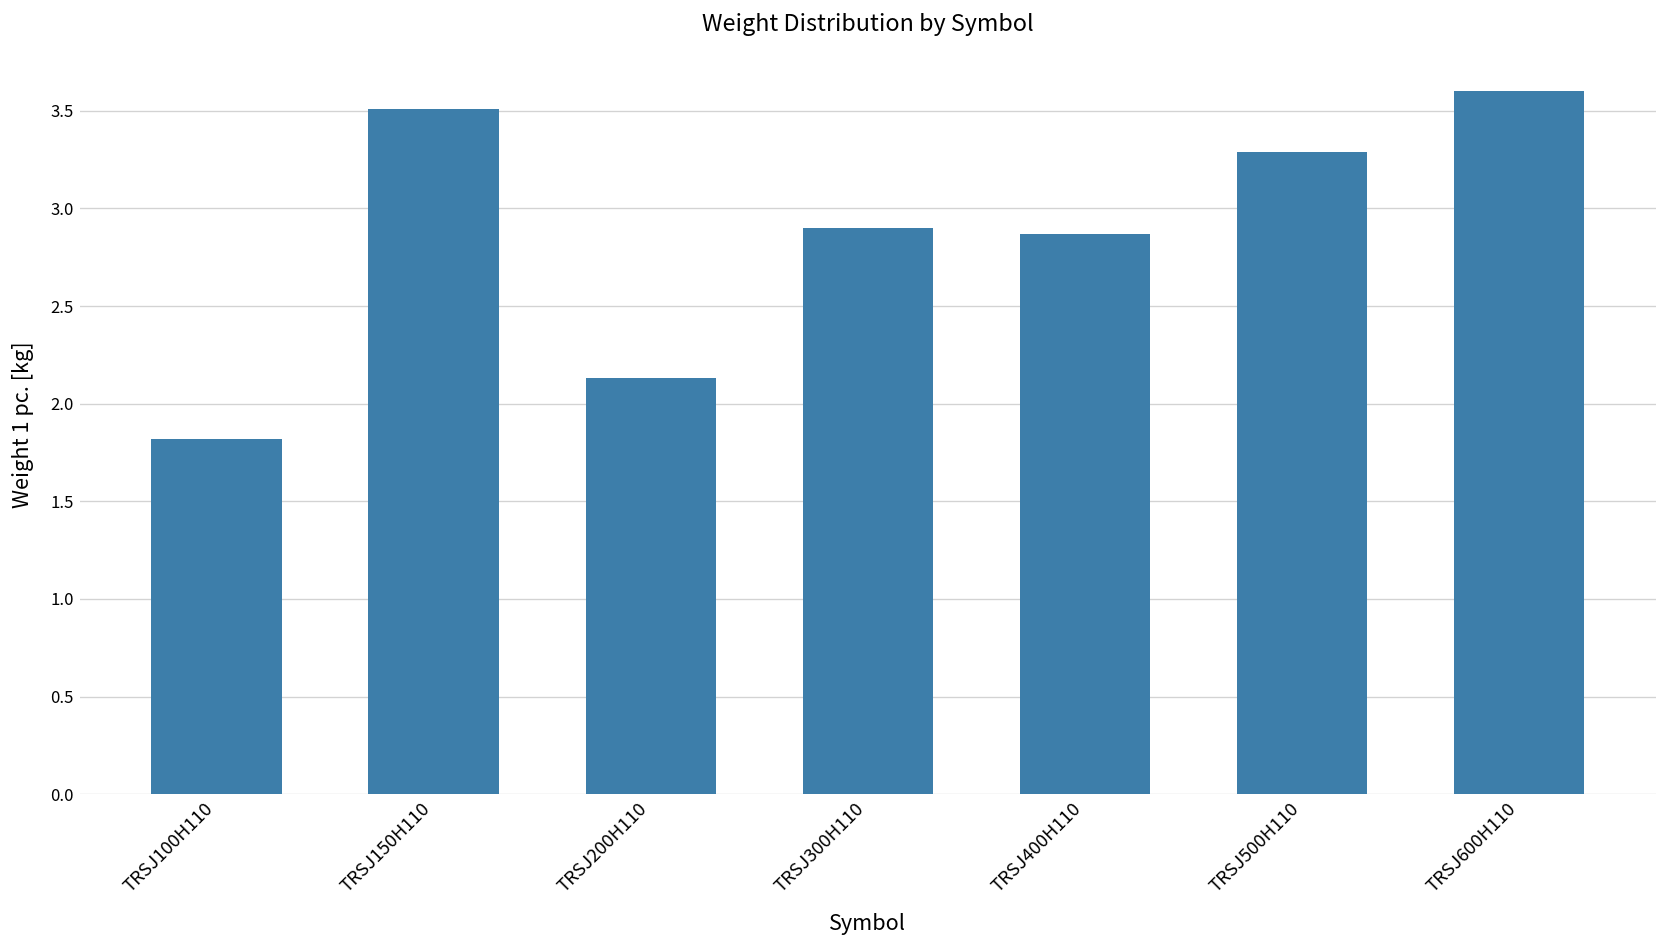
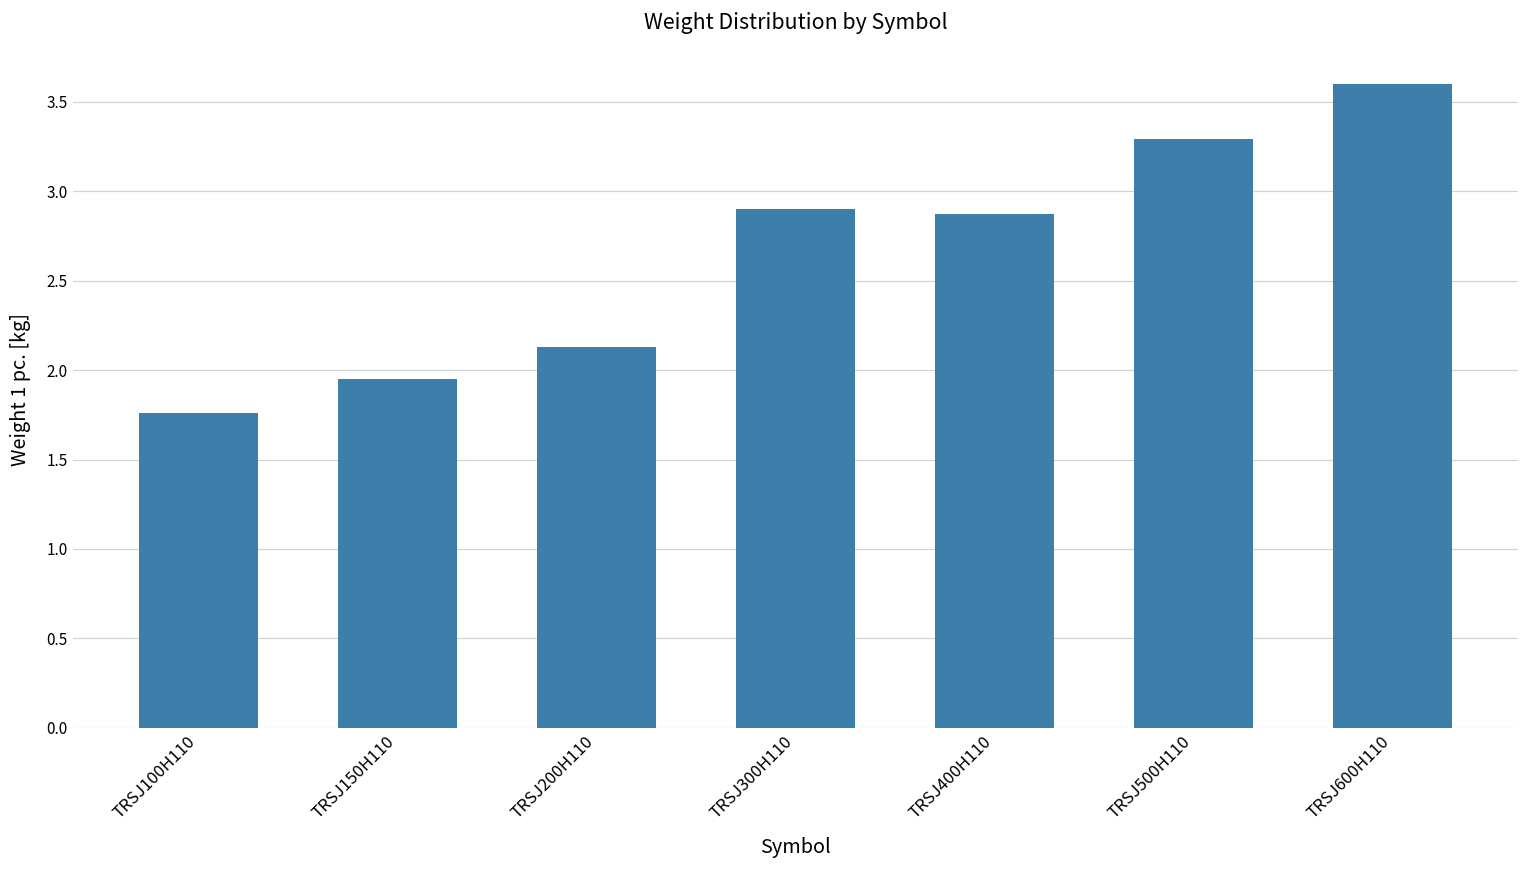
  {
-   "TRSJ100H110": 1.82,
-   "TRSJ150H110": 3.51,
+   "TRSJ100H110": 1.76,
+   "TRSJ150H110": 1.95,
    "TRSJ200H110": 2.13,
    "TRSJ300H110": 2.90,
    "TRSJ400H110": 2.87,
    "TRSJ500H110": 3.29,
    "TRSJ600H110": 3.60
  }
